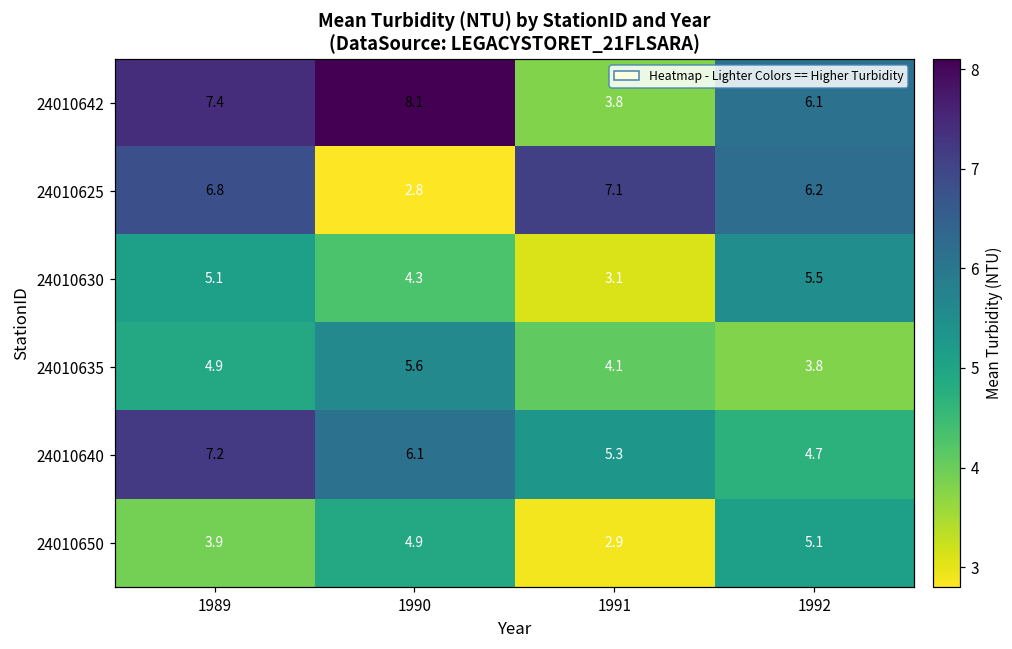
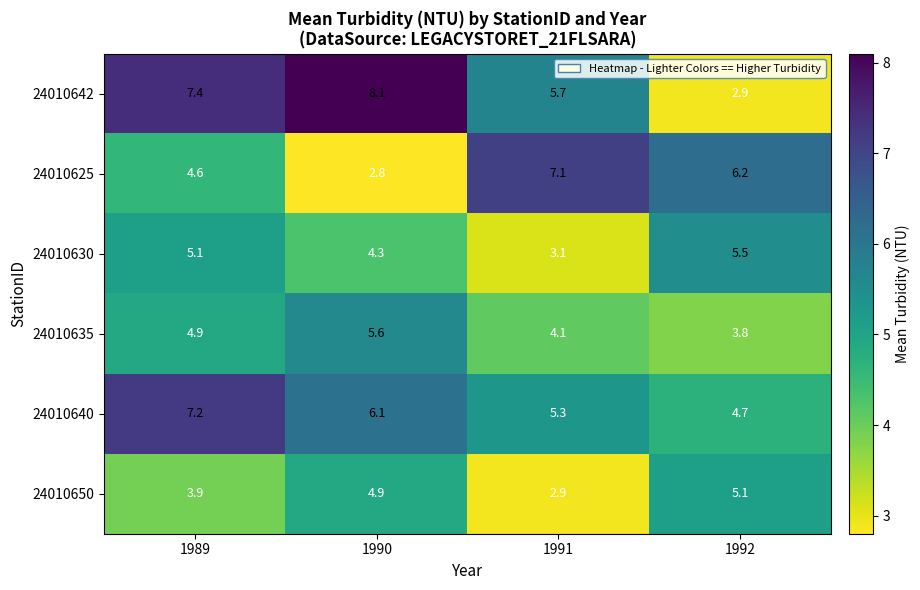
  {
    "24010642": {
      "1989": 7.4,
      "1990": 8.1,
-     "1991": 3.8,
-     "1992": 6.1
+     "1991": 5.7,
+     "1992": 2.9
    },
    "24010625": {
-     "1989": 6.8,
+     "1989": 4.6,
      "1990": 2.8,
      "1991": 7.1,
      "1992": 6.2
    },
    "24010630": {
      "1989": 5.1,
      "1990": 4.3,
      "1991": 3.1,
      "1992": 5.5
    },
    "24010635": {
      "1989": 4.9,
      "1990": 5.6,
      "1991": 4.1,
      "1992": 3.8
    },
    "24010640": {
      "1989": 7.2,
      "1990": 6.1,
      "1991": 5.3,
      "1992": 4.7
    },
    "24010650": {
      "1989": 3.9,
      "1990": 4.9,
      "1991": 2.9,
      "1992": 5.1
    }
  }
